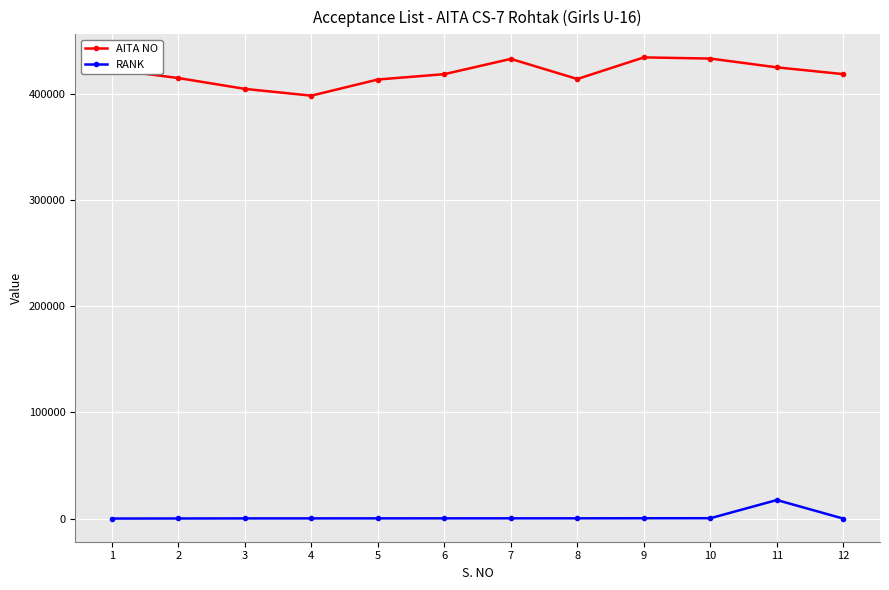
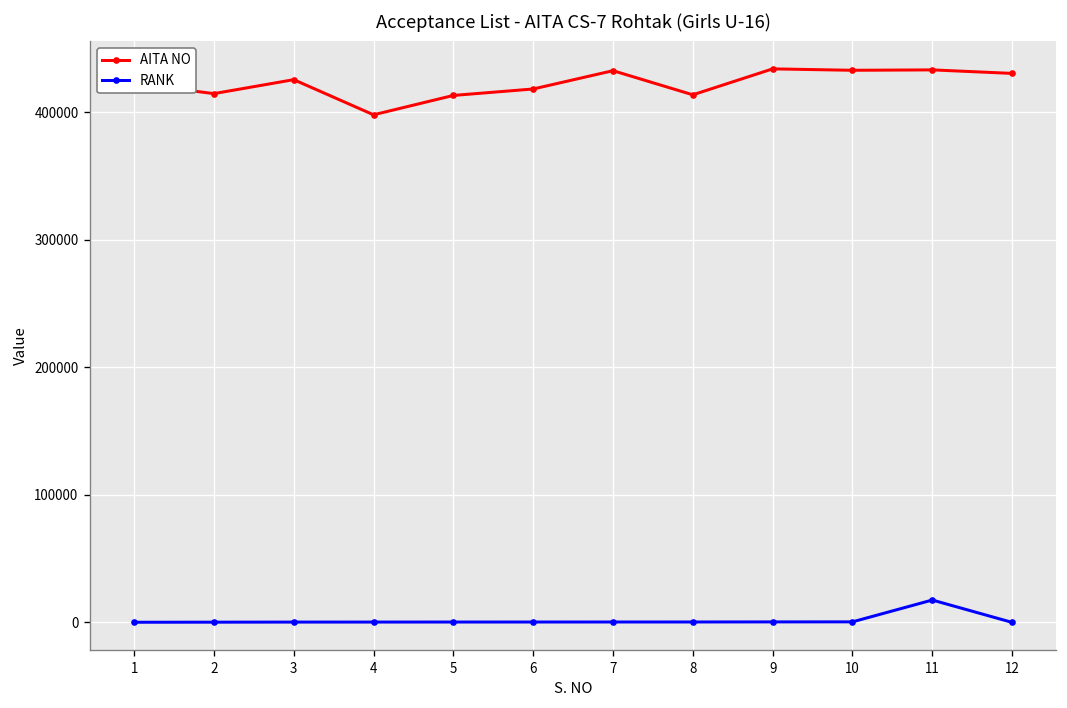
  {
    "AITA NO": {
      "2": 415000,
-     "3": 404000,
+     "3": 426000,
      "4": 398000,
      "5": 413000,
      "6": 418000,
      "7": 433000,
      "8": 414000,
      "9": 434000,
      "10": 433000,
-     "11": 425000,
-     "12": 418000
+     "11": 433000,
+     "12": 431000
    },
    "RANK": {
      "1": 0,
      "2": 0,
      "3": 0,
      "4": 0,
      "5": 0,
      "6": 0,
      "7": 0,
      "8": 0,
      "9": 0,
      "10": 0,
      "11": 18000,
      "12": 0
    }
  }
